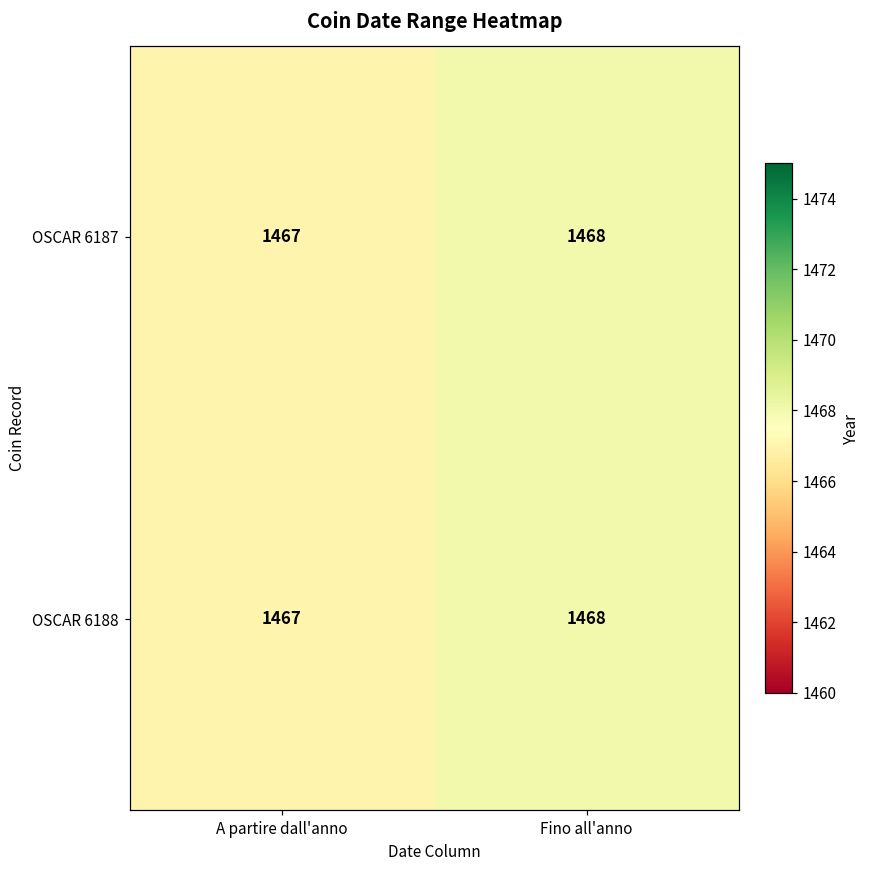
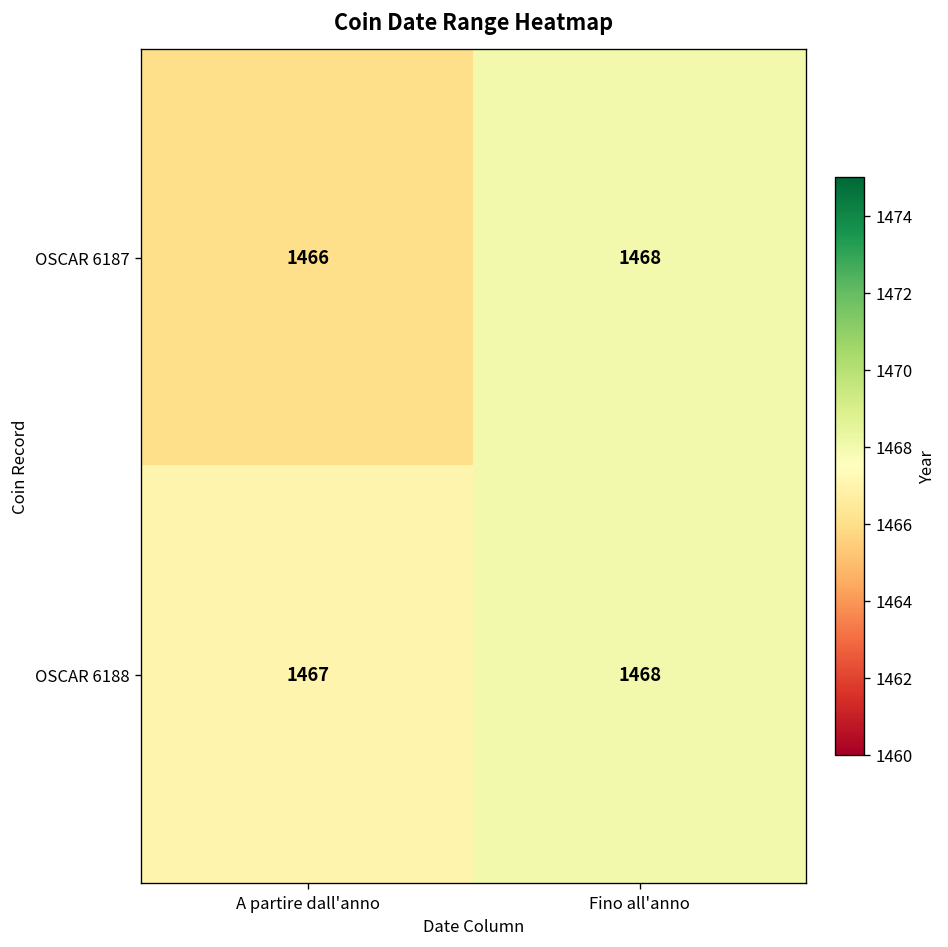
  {
    "OSCAR 6187": {
-     "A partire dall'anno": 1467,
+     "A partire dall'anno": 1466,
      "Fino all'anno": 1468
    },
    "OSCAR 6188": {
      "A partire dall'anno": 1467,
      "Fino all'anno": 1468
    }
  }
